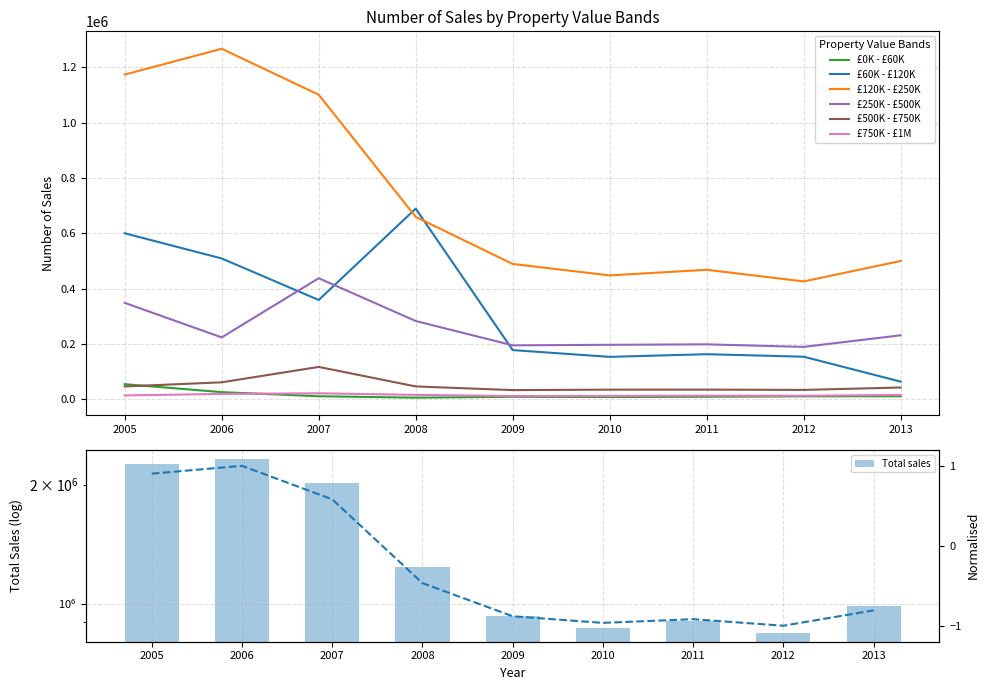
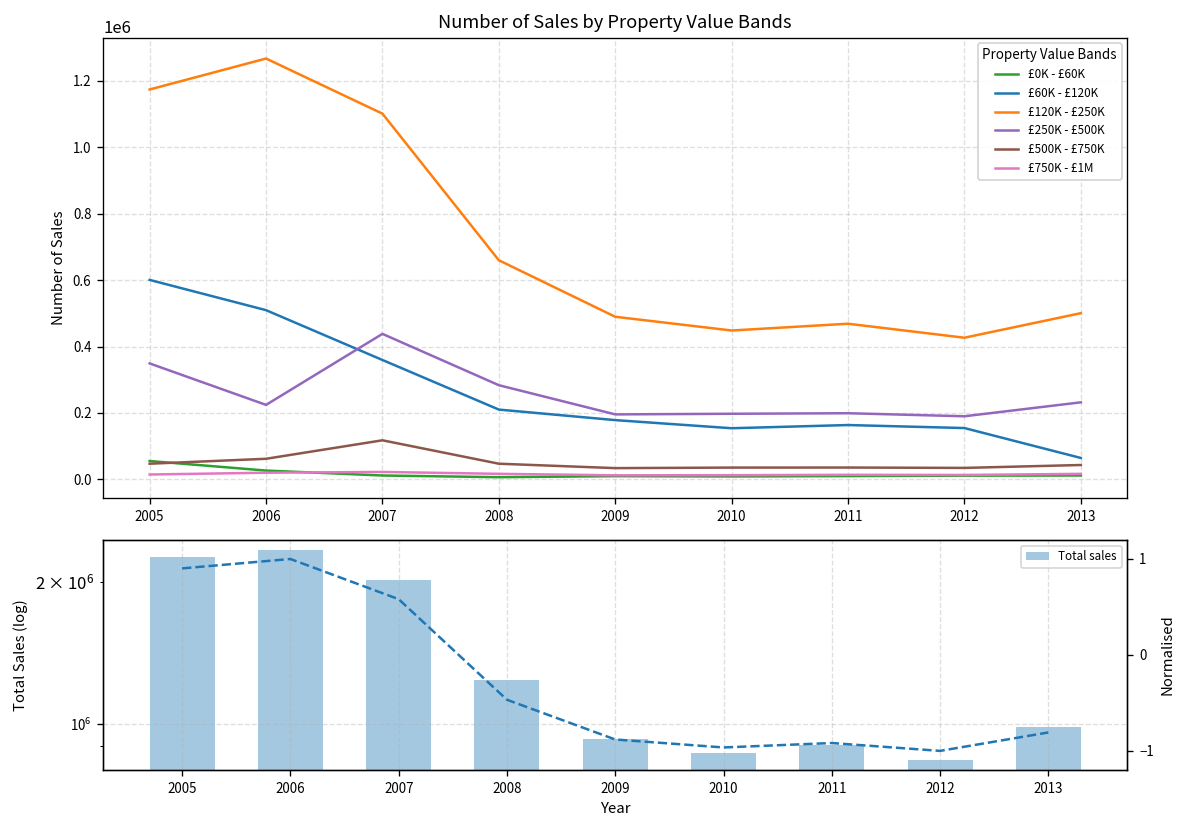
  {
    "Number of Sales by Property Value Bands": {
      "£0K - £60K": {
        "2007": 10000,
        "2008": 10000
      },
      "£60K - £120K": {
        "2005": 600000,
        "2006": 510000,
        "2007": 360000,
-       "2008": 690000,
+       "2008": 210000,
        "2009": 180000,
        "2010": 150000,
        "2011": 160000,
        "2012": 150000,
        "2013": 60000
      },
      "£120K - £250K": {
        "2005": 1170000,
        "2006": 1270000,
        "2007": 1100000,
        "2008": 660000,
        "2009": 490000,
        "2010": 450000,
        "2011": 470000,
        "2012": 430000,
        "2013": 500000
      },
      "£250K - £500K": {
        "2005": 350000,
        "2006": 220000,
        "2007": 440000,
        "2008": 280000,
        "2009": 200000,
        "2010": 200000,
        "2011": 200000,
        "2012": 190000,
        "2013": 230000
      },
      "£500K - £750K": {
        "2006": 60000,
        "2007": 120000,
        "2008": 50000,
        "2009": 30000,
        "2010": 40000,
        "2011": 40000,
        "2012": 30000,
        "2013": 40000
      },
      "£750K - £1M": {
        "2005": 10000,
        "2007": 20000,
        "2008": 20000
      }
    }
  }
